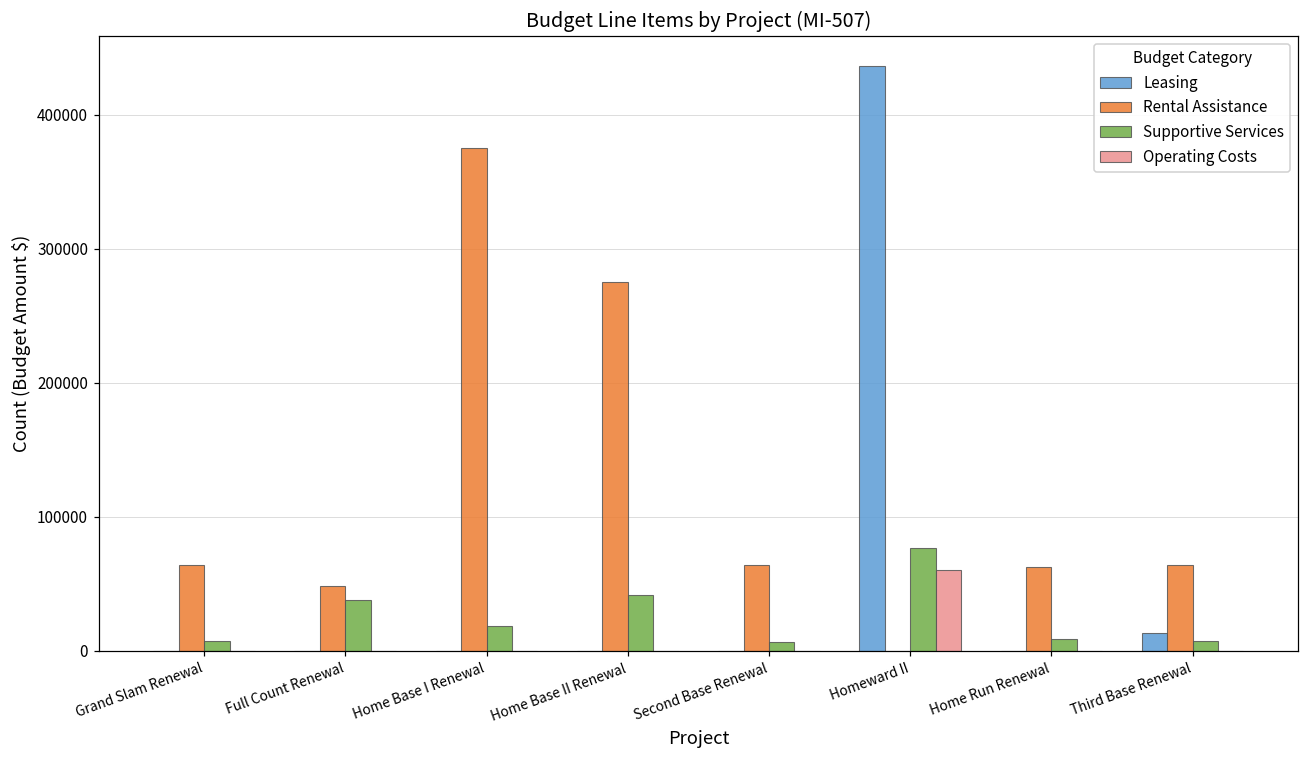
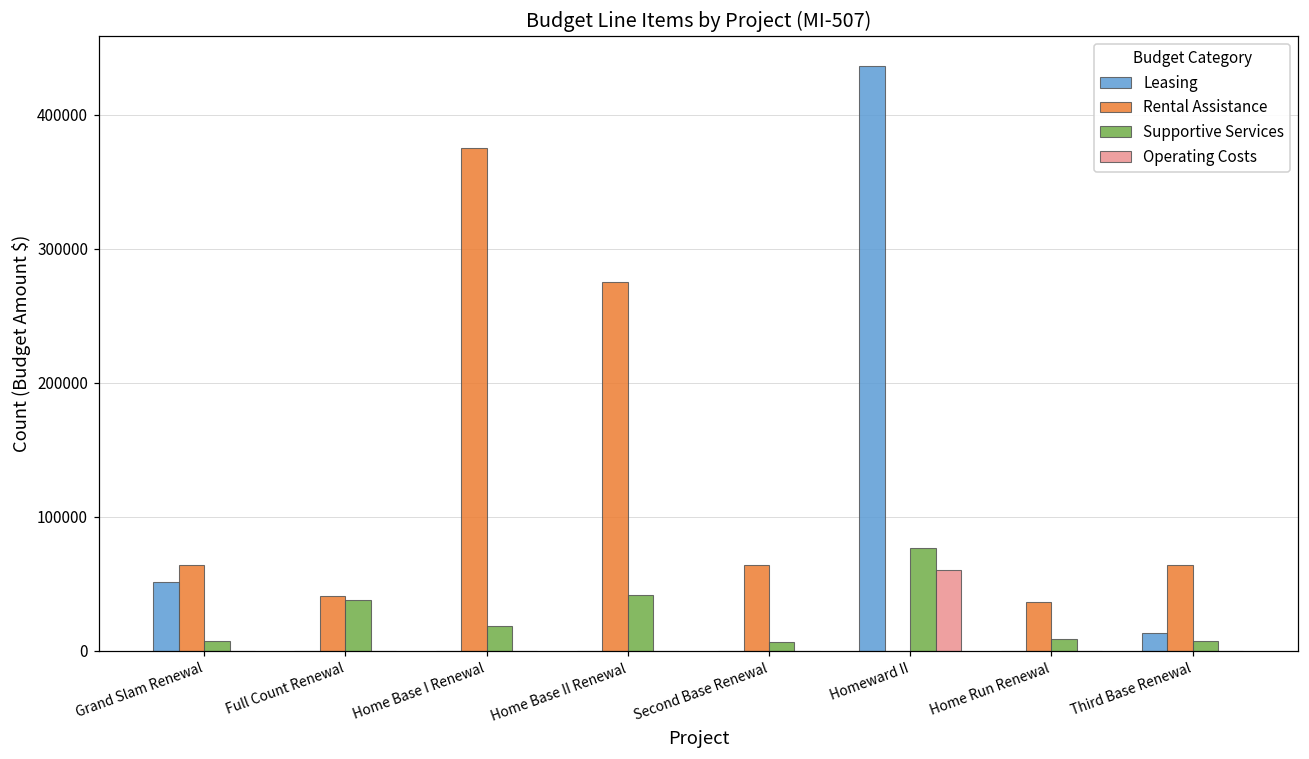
  {
    "Leasing": {
-     "Grand Slam Renewal": 0,
+     "Grand Slam Renewal": 51000,
      "Full Count Renewal": 0,
      "Home Base I Renewal": 0,
      "Home Base II Renewal": 0,
      "Second Base Renewal": 0,
      "Homeward II": 437000,
      "Home Run Renewal": 0,
      "Third Base Renewal": 13000
    },
    "Rental Assistance": {
      "Grand Slam Renewal": 64000,
-     "Full Count Renewal": 48000,
+     "Full Count Renewal": 41000,
      "Home Base I Renewal": 375000,
      "Home Base II Renewal": 275000,
      "Second Base Renewal": 64000,
      "Homeward II": 0,
-     "Home Run Renewal": 62000,
+     "Home Run Renewal": 37000,
      "Third Base Renewal": 64000
    },
    "Supportive Services": {
      "Grand Slam Renewal": 7000,
      "Full Count Renewal": 38000,
      "Home Base I Renewal": 18000,
      "Home Base II Renewal": 42000,
      "Second Base Renewal": 6000,
      "Homeward II": 77000,
      "Home Run Renewal": 9000,
      "Third Base Renewal": 8000
    },
    "Operating Costs": {
      "Grand Slam Renewal": 0,
      "Full Count Renewal": 0,
      "Home Base I Renewal": 0,
      "Home Base II Renewal": 0,
      "Second Base Renewal": 0,
      "Homeward II": 61000,
      "Home Run Renewal": 0,
      "Third Base Renewal": 0
    }
  }
